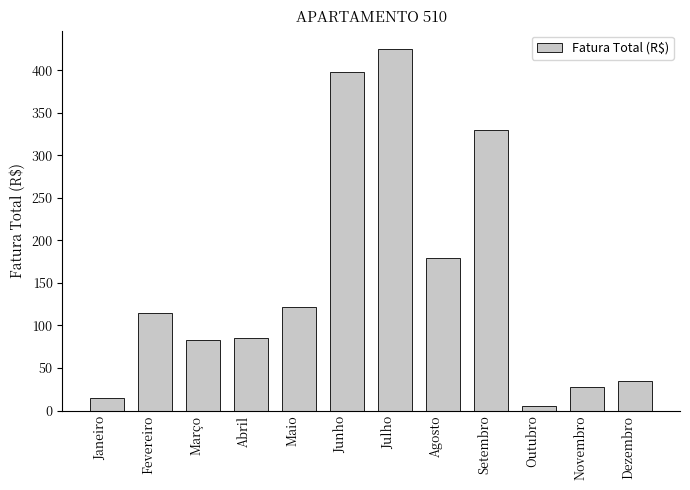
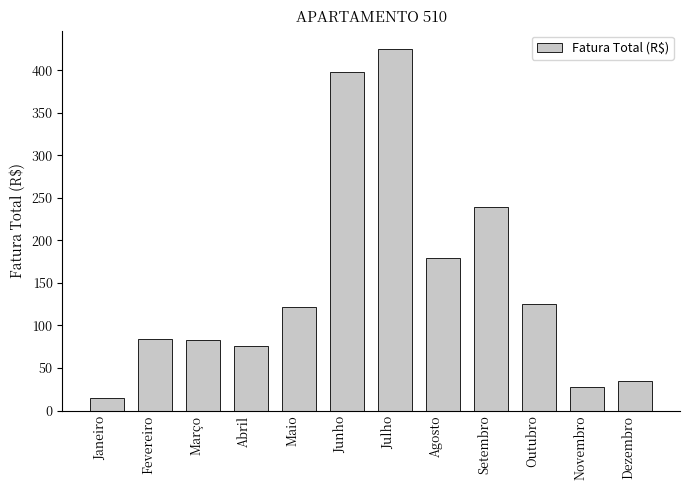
  {
    "Janeiro": 10,
-   "Fevereiro": 110,
+   "Fevereiro": 80,
    "Março": 80,
-   "Abril": 90,
+   "Abril": 80,
    "Maio": 120,
    "Junho": 400,
    "Julho": 430,
    "Agosto": 180,
-   "Setembro": 330,
-   "Outubro": 10,
+   "Setembro": 240,
+   "Outubro": 130,
    "Novembro": 30,
    "Dezembro": 30
  }
